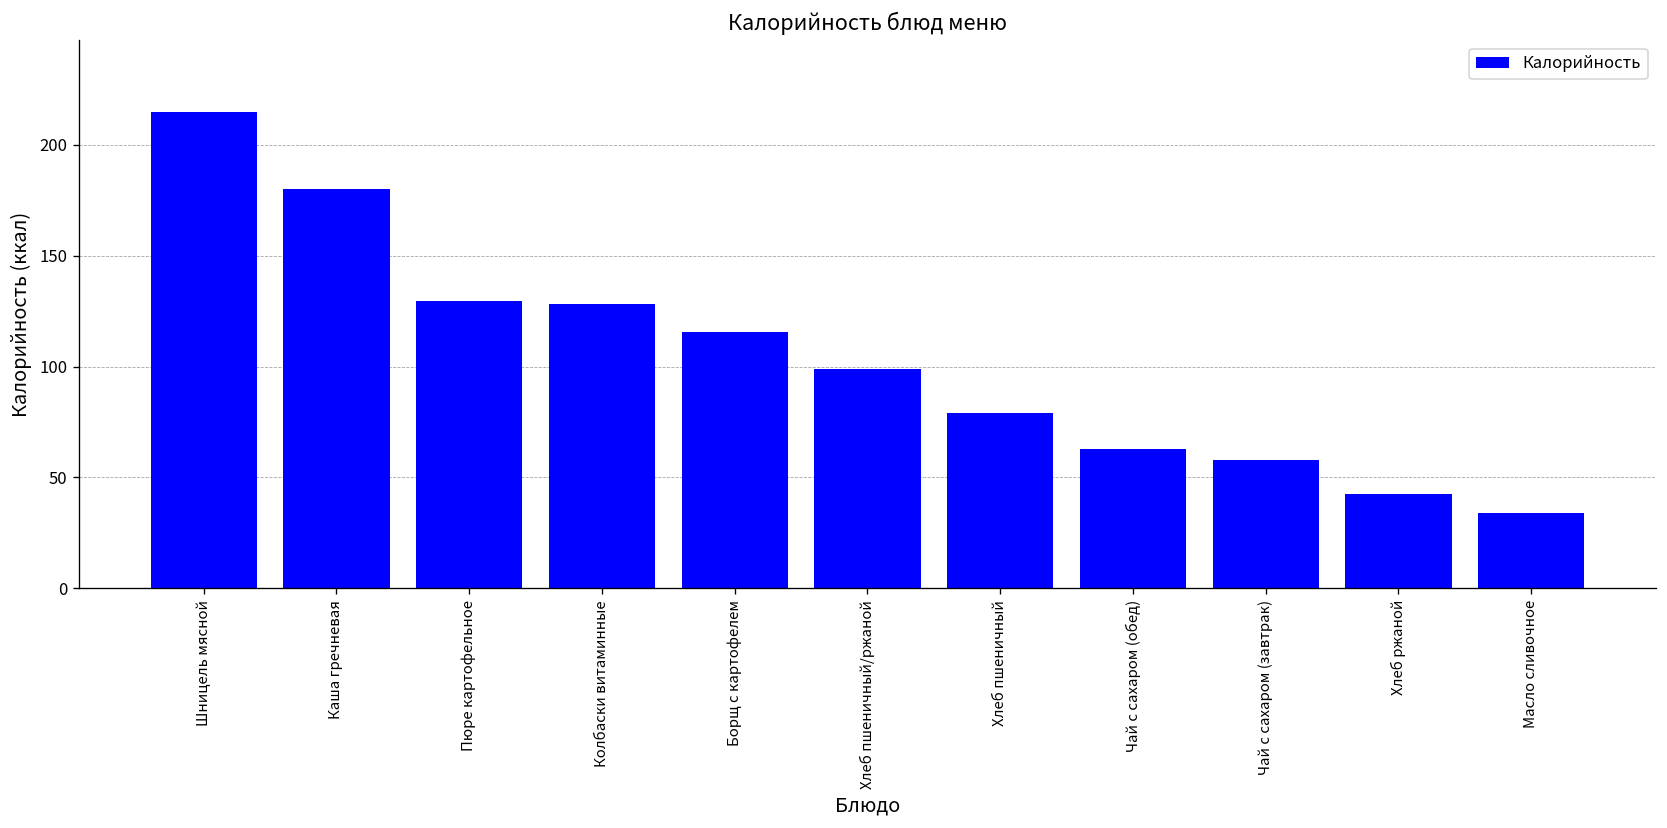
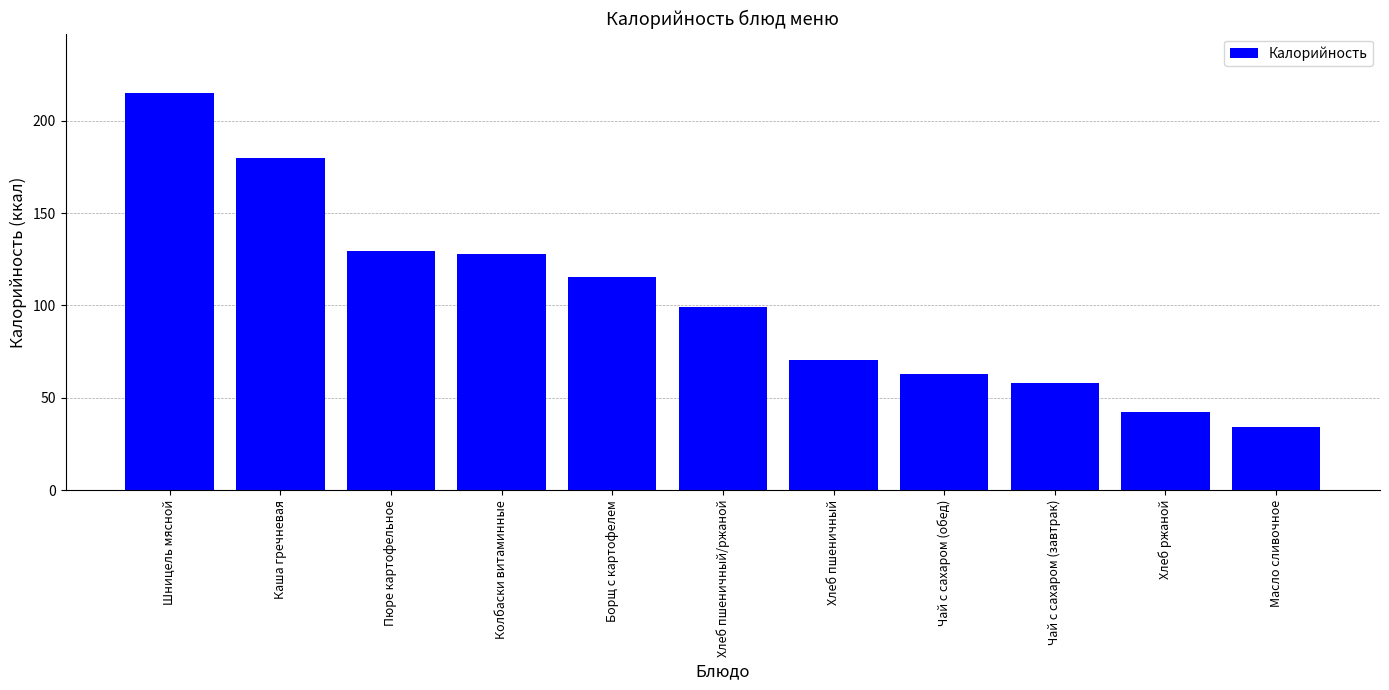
  {
    "Шницель мясной": 215,
    "Каша гречневая": 180,
    "Пюре картофельное": 129,
    "Колбаски витаминные": 128,
    "Борщ с картофелем": 115,
    "Хлеб пшеничный/ржаной": 99,
-   "Хлеб пшеничный": 79,
+   "Хлеб пшеничный": 71,
    "Чай с сахаром (обед)": 63,
    "Чай с сахаром (завтрак)": 58,
    "Хлеб ржаной": 42,
    "Масло сливочное": 34
  }
